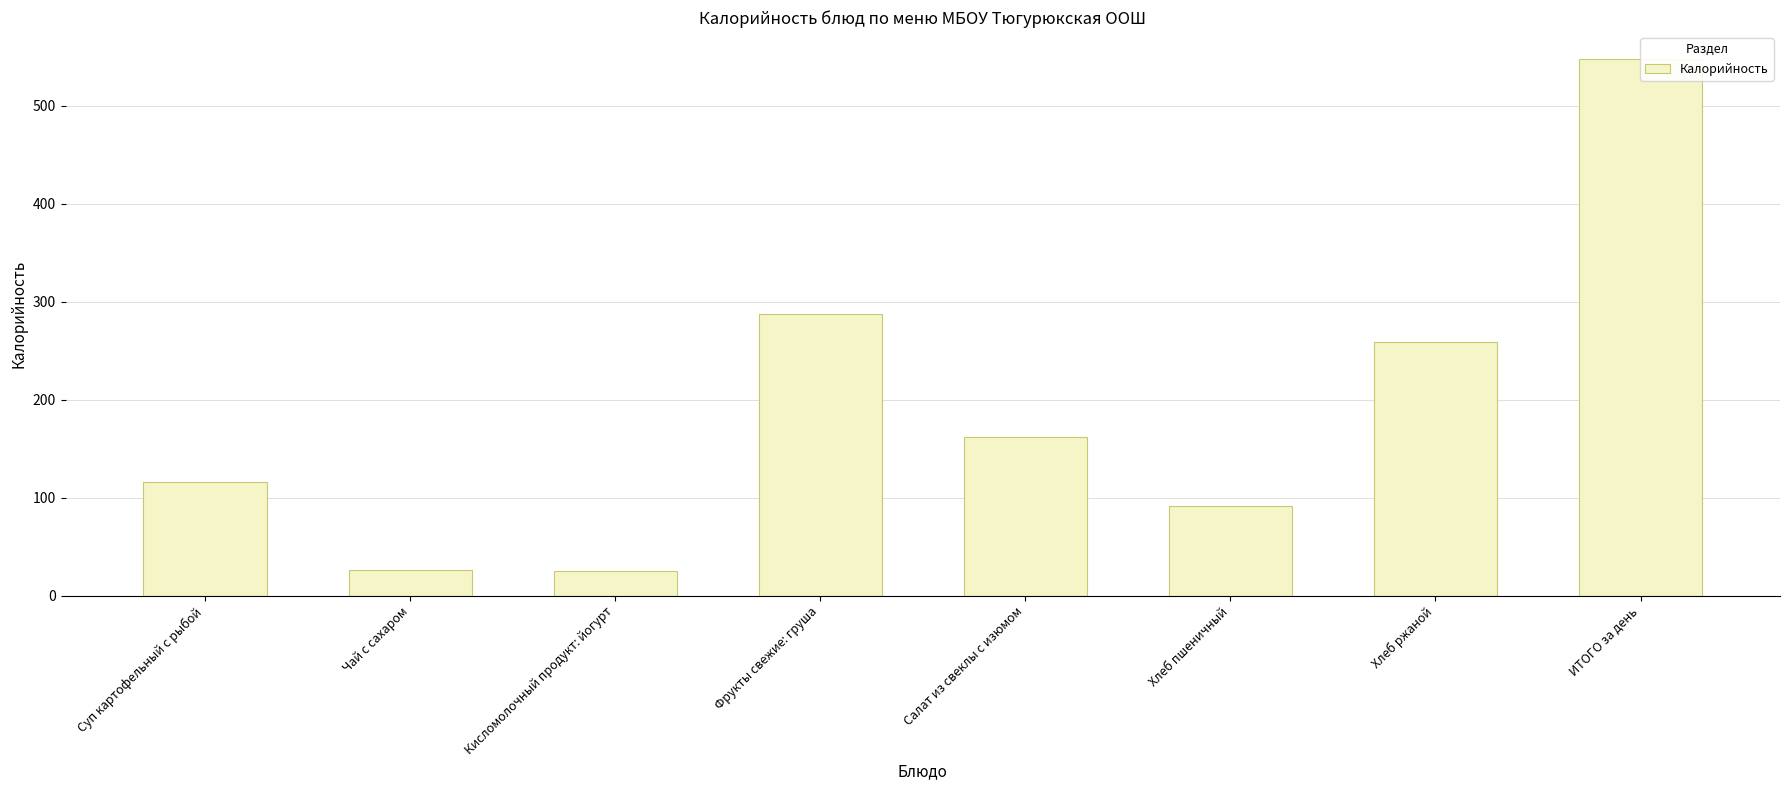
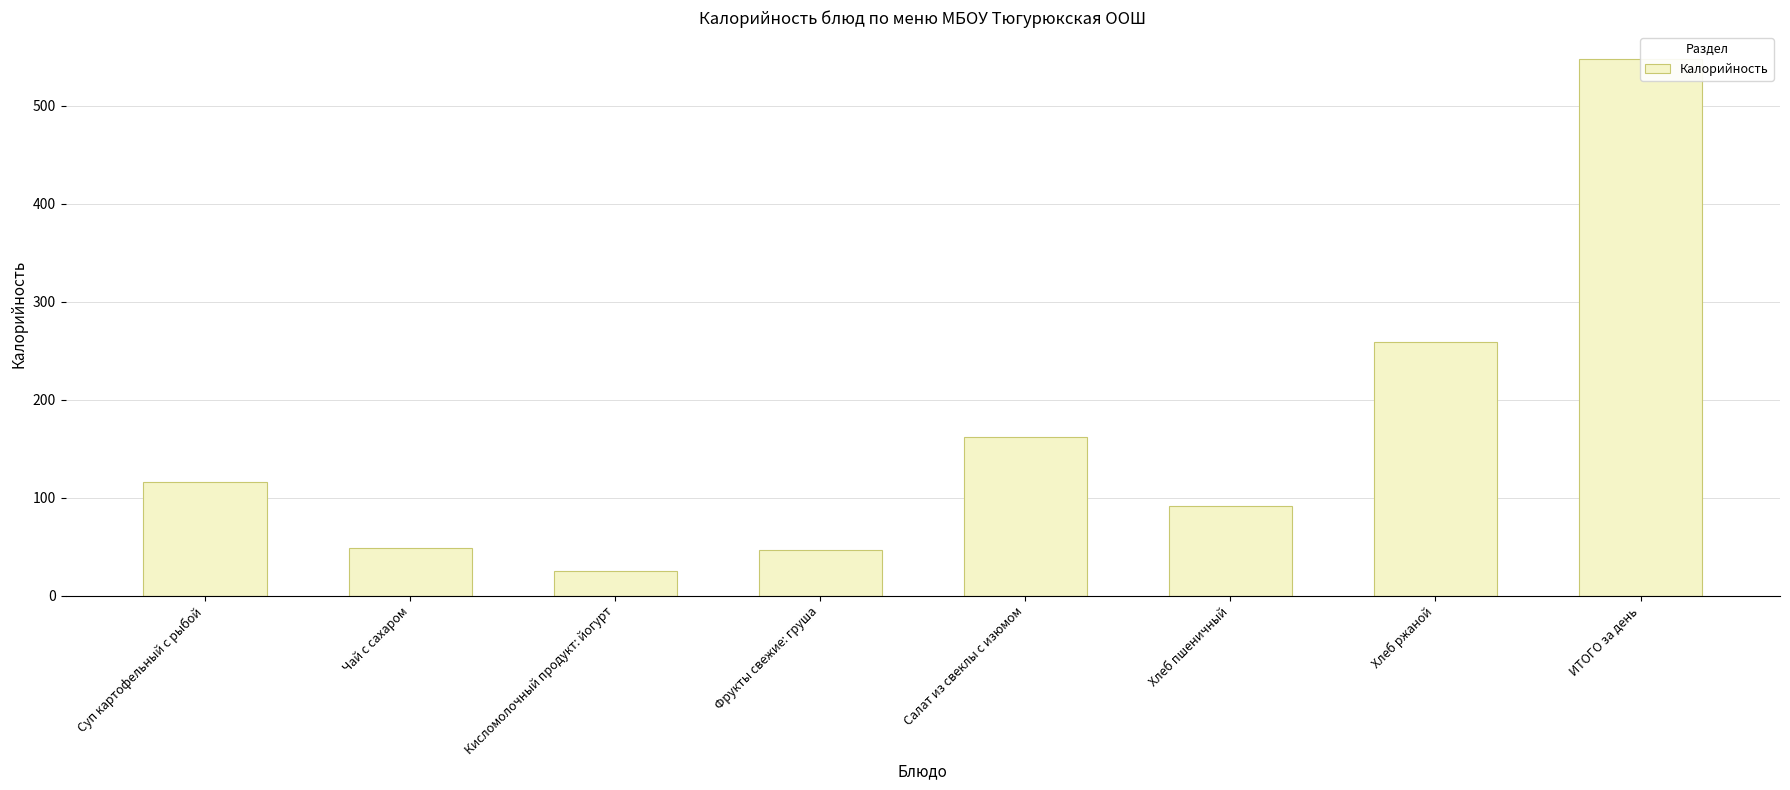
  {
    "Суп картофельный с рыбой": 120,
-   "Чай с сахаром": 30,
+   "Чай с сахаром": 50,
    "Кисломолочный продукт: йогурт": 20,
-   "Фрукты свежие: груша": 290,
+   "Фрукты свежие: груша": 50,
    "Салат из свеклы с изюмом": 160,
    "Хлеб пшеничный": 90,
    "Хлеб ржаной": 260
  }
